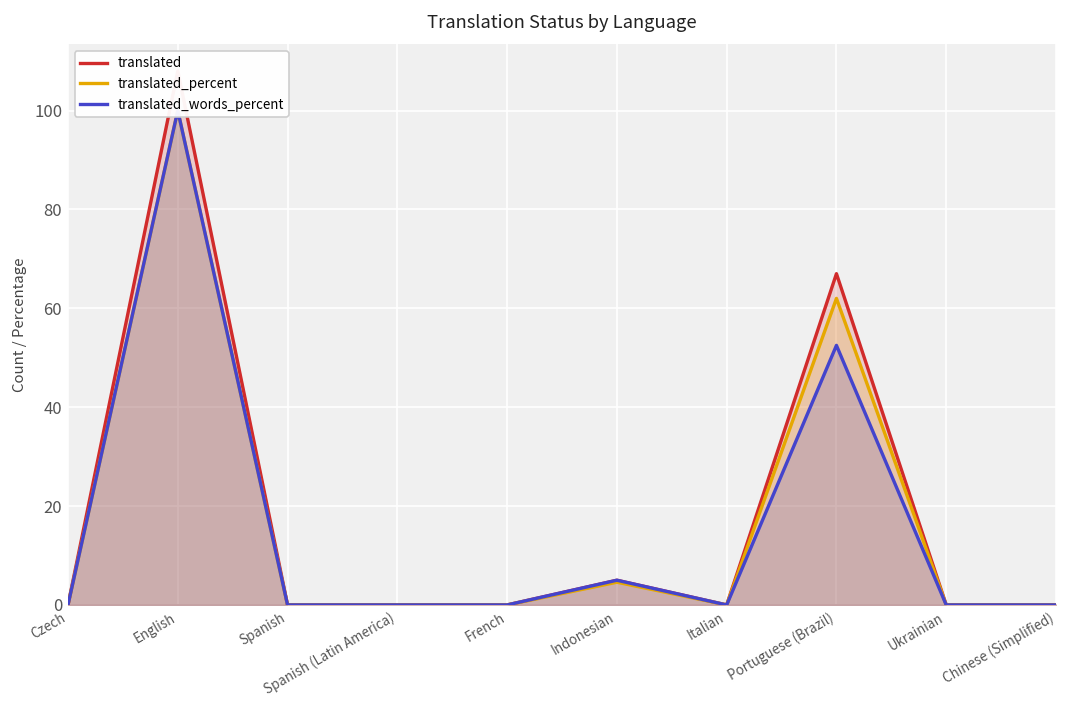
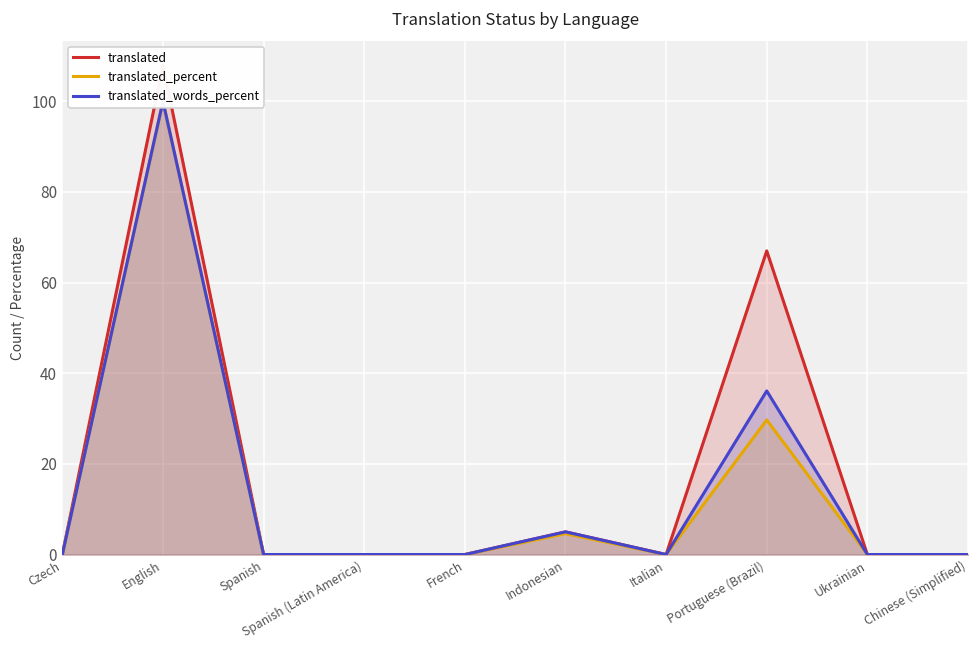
  {
    "translated": {
      "Portuguese (Brazil)": 67
    },
    "translated_percent": {
-     "Portuguese (Brazil)": 62
+     "Portuguese (Brazil)": 30
    },
    "translated_words_percent": {
-     "Portuguese (Brazil)": 53
+     "Portuguese (Brazil)": 36
    }
  }
